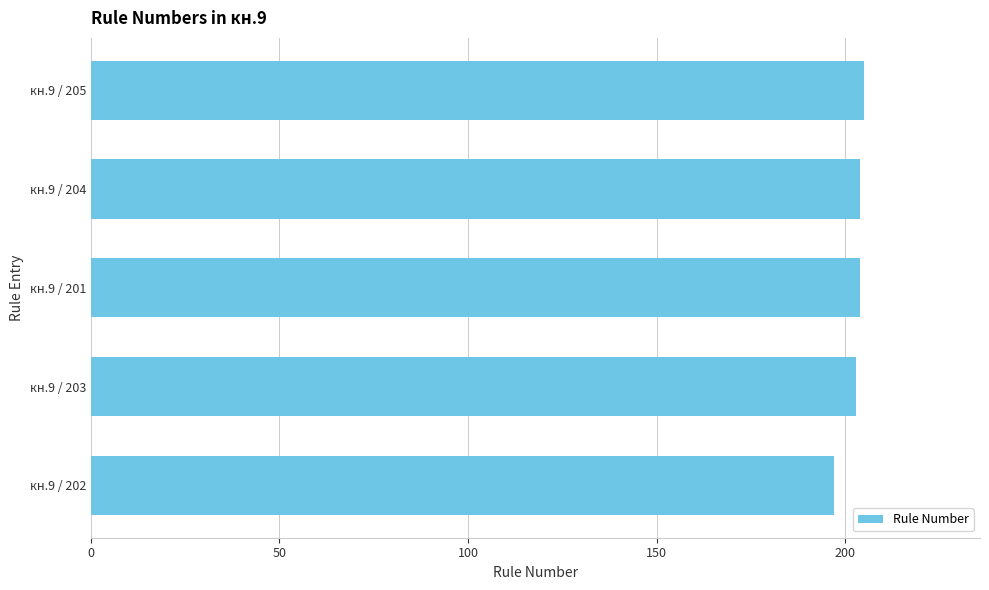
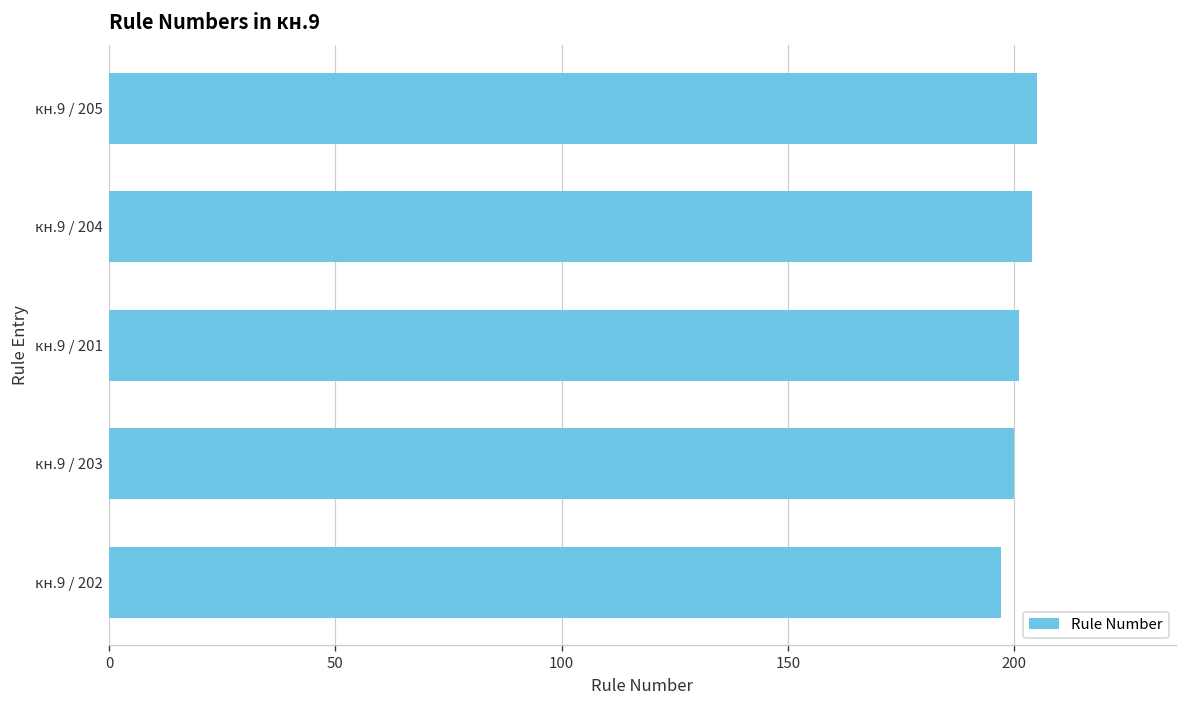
  {
    "кн.9 / 205": 205,
    "кн.9 / 204": 204,
-   "кн.9 / 201": 204,
-   "кн.9 / 203": 203,
+   "кн.9 / 201": 201,
+   "кн.9 / 203": 200,
    "кн.9 / 202": 197
  }
